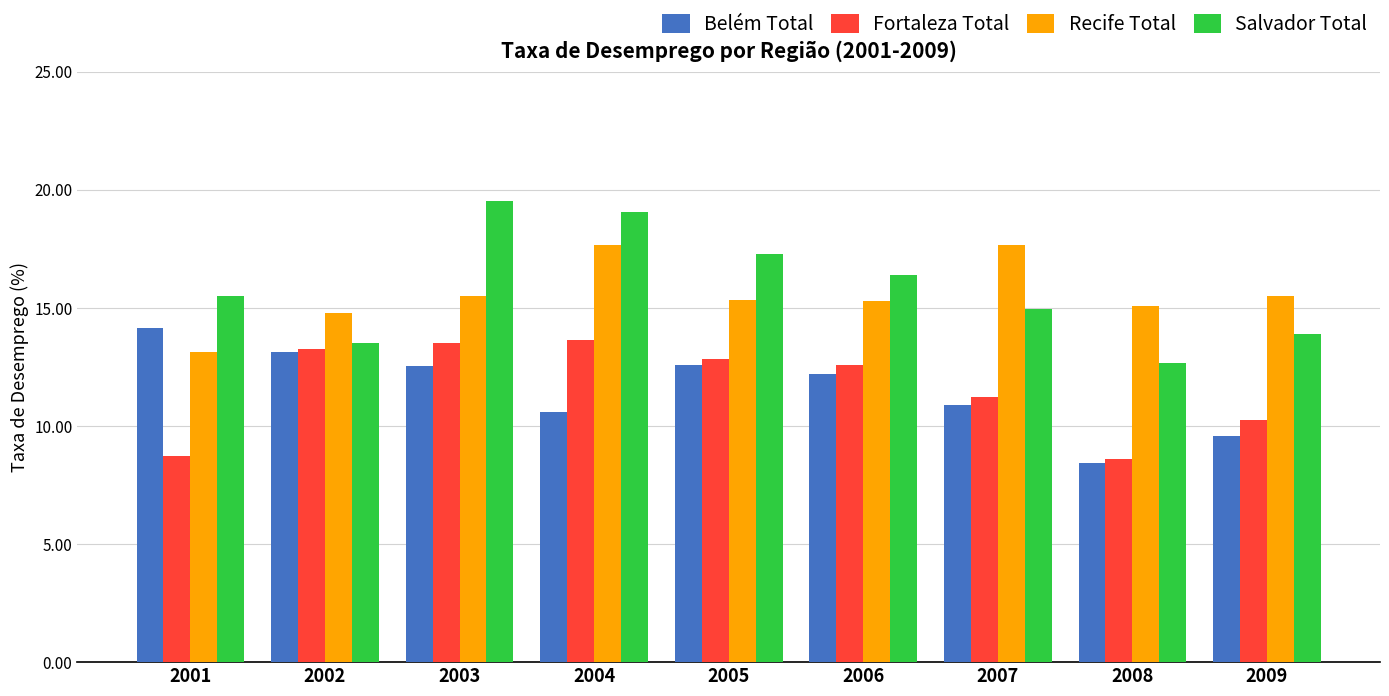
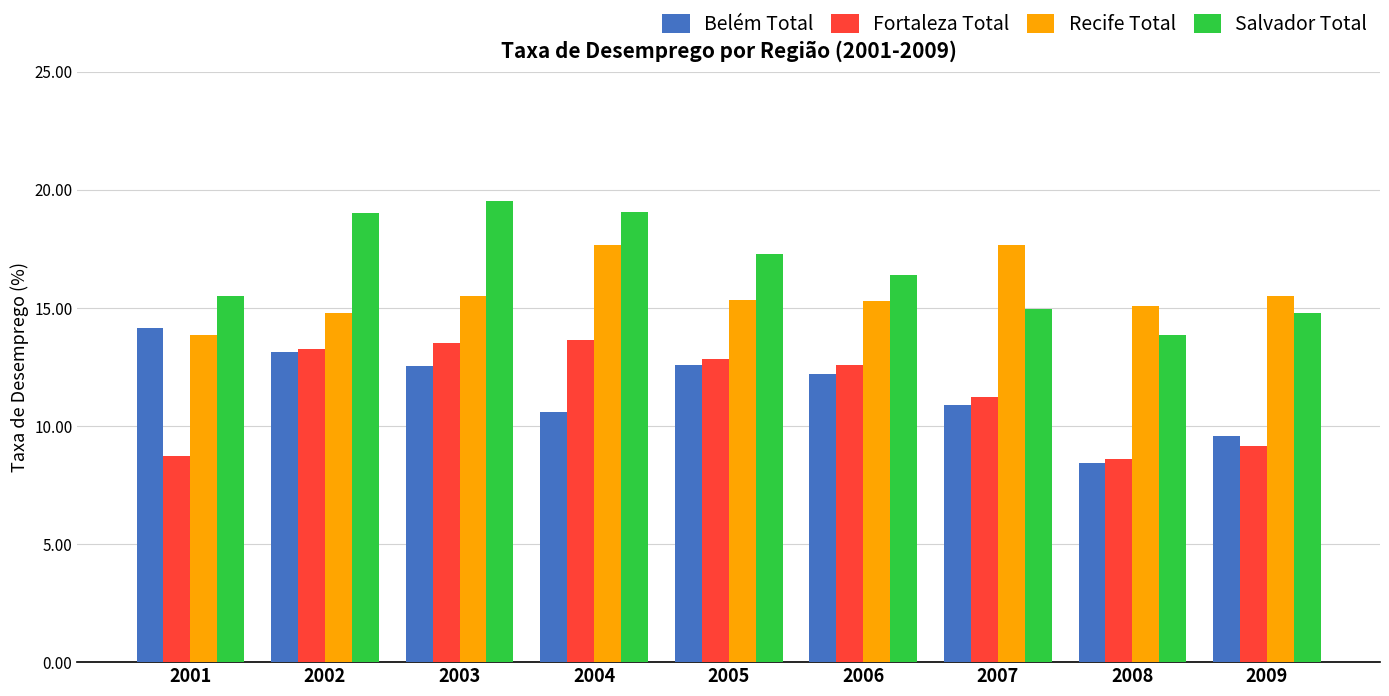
  {
    "Belém Total": {
      "2001": 14.1,
      "2002": 13.1,
      "2003": 12.6,
      "2004": 10.6,
      "2005": 12.6,
      "2006": 12.2,
      "2007": 10.9,
      "2008": 8.5,
      "2009": 9.6
    },
    "Fortaleza Total": {
      "2001": 8.7,
      "2002": 13.3,
      "2003": 13.5,
      "2004": 13.6,
      "2005": 12.8,
      "2006": 12.6,
      "2007": 11.2,
      "2008": 8.6,
-     "2009": 10.2
+     "2009": 9.2
    },
    "Recife Total": {
-     "2001": 13.1,
+     "2001": 13.9,
      "2002": 14.8,
      "2003": 15.5,
      "2004": 17.7,
      "2005": 15.3,
      "2006": 15.3,
      "2007": 17.7,
      "2008": 15.1,
      "2009": 15.5
    },
    "Salvador Total": {
      "2001": 15.5,
-     "2002": 13.5,
+     "2002": 19.0,
      "2003": 19.5,
      "2004": 19.1,
      "2005": 17.3,
      "2006": 16.4,
      "2007": 15.0,
-     "2008": 12.7,
-     "2009": 13.9
+     "2008": 13.8,
+     "2009": 14.8
    }
  }
